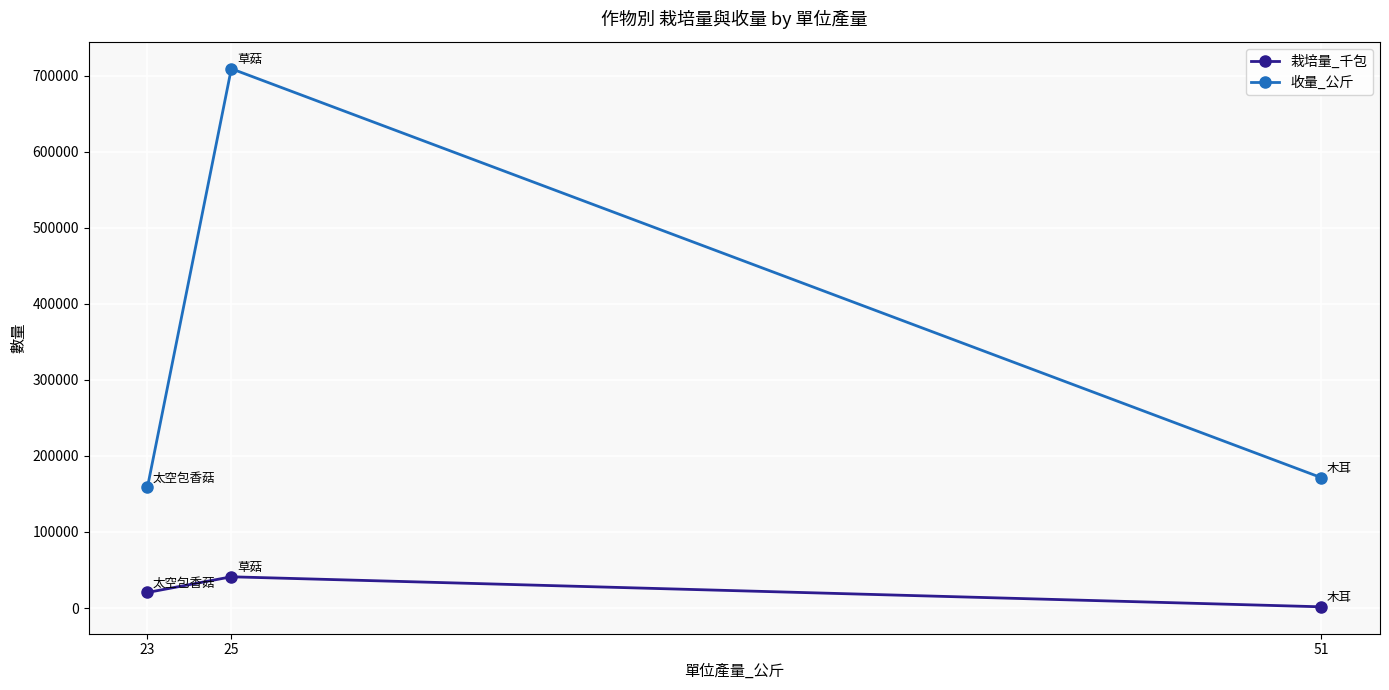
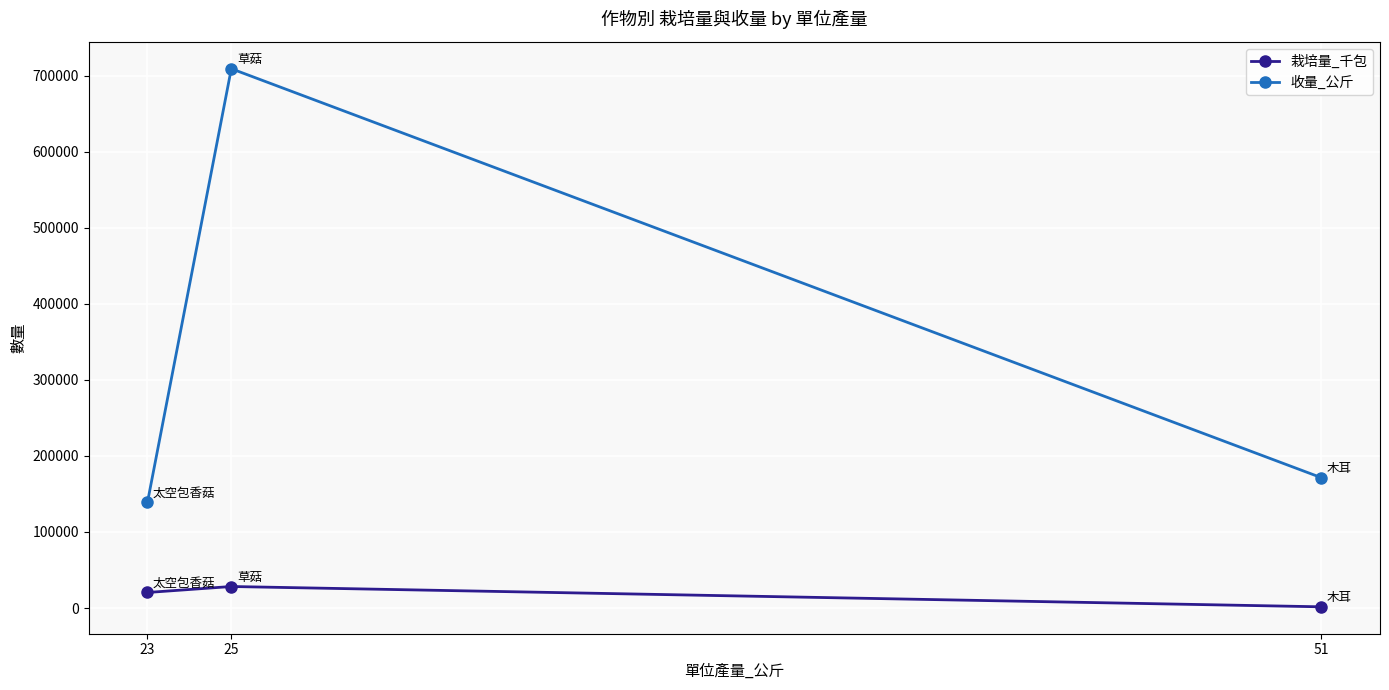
  {
    "栽培量_千包": {
      "23": 20000,
-     "25": 40000,
+     "25": 30000,
      "51": 0
    },
    "收量_公斤": {
-     "23": 160000,
+     "23": 140000,
      "25": 710000,
      "51": 170000
    }
  }
